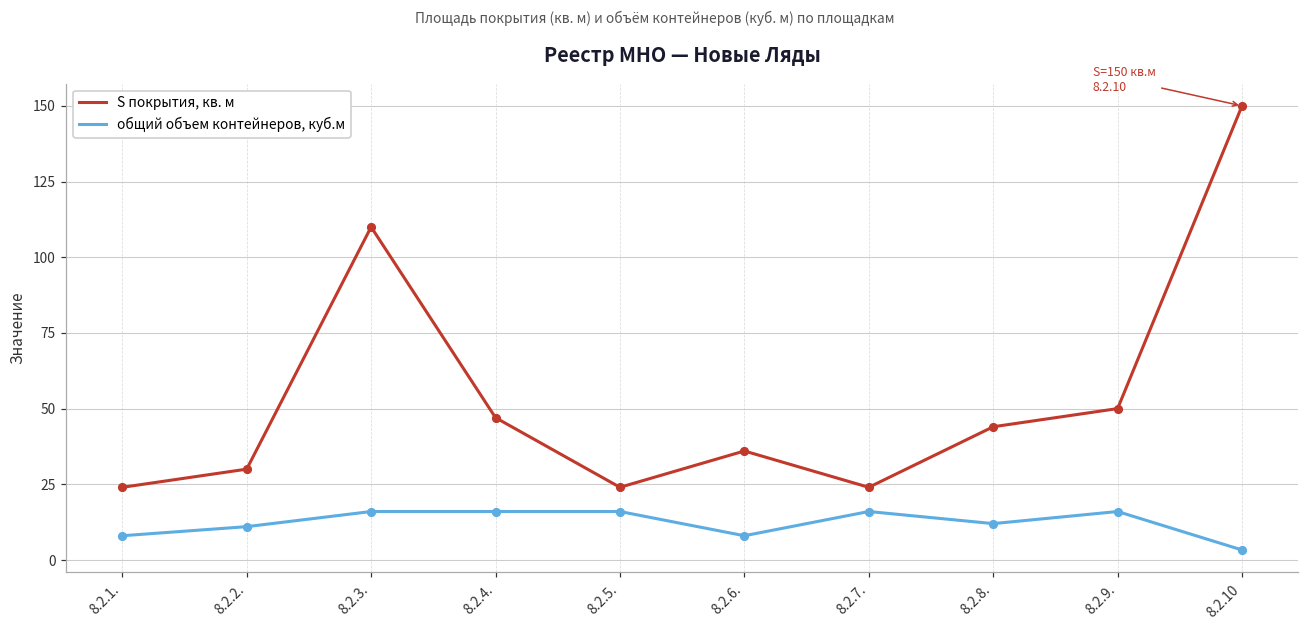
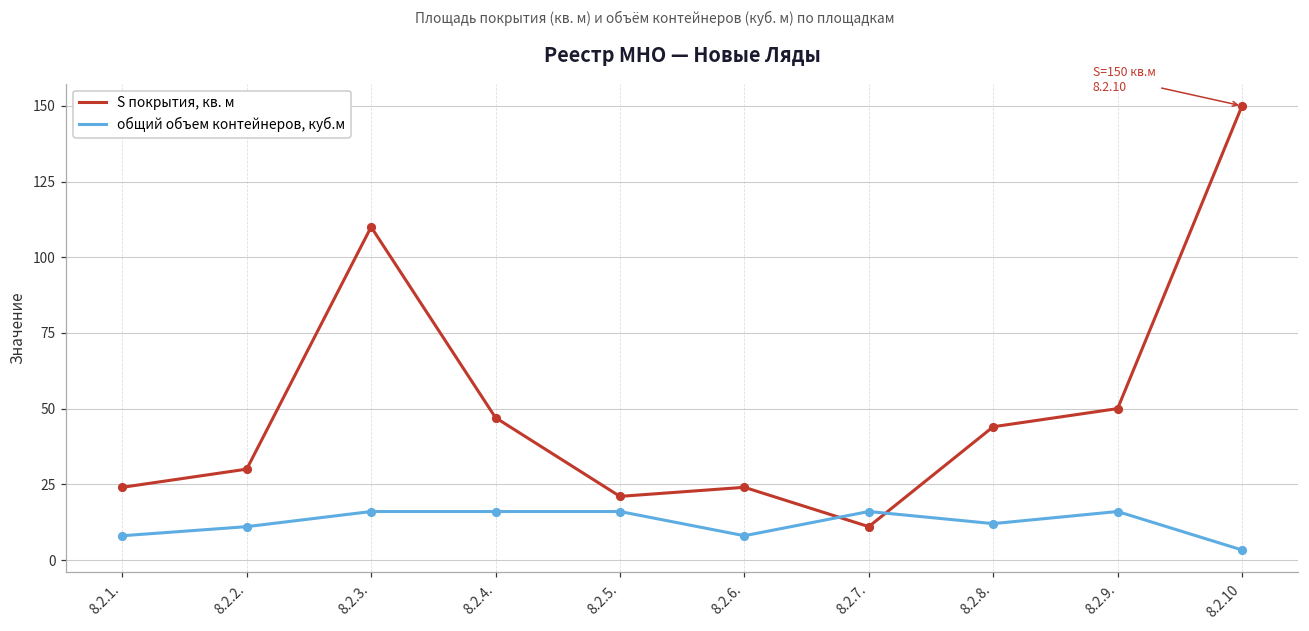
  {
    "S покрытия, кв. м": {
      "8.2.1.": 24,
      "8.2.2.": 30,
      "8.2.3.": 110,
      "8.2.4.": 47,
-     "8.2.5.": 24,
-     "8.2.6.": 36,
-     "8.2.7.": 24,
+     "8.2.5.": 21,
+     "8.2.6.": 24,
+     "8.2.7.": 11,
      "8.2.8.": 44,
      "8.2.9.": 50
    },
    "общий объем контейнеров, куб.м": {
      "8.2.1.": 8,
      "8.2.2.": 11,
      "8.2.3.": 16,
      "8.2.4.": 16,
      "8.2.5.": 16,
      "8.2.6.": 8,
      "8.2.7.": 16,
      "8.2.8.": 12,
      "8.2.9.": 16,
      "8.2.10": 3
    }
  }
